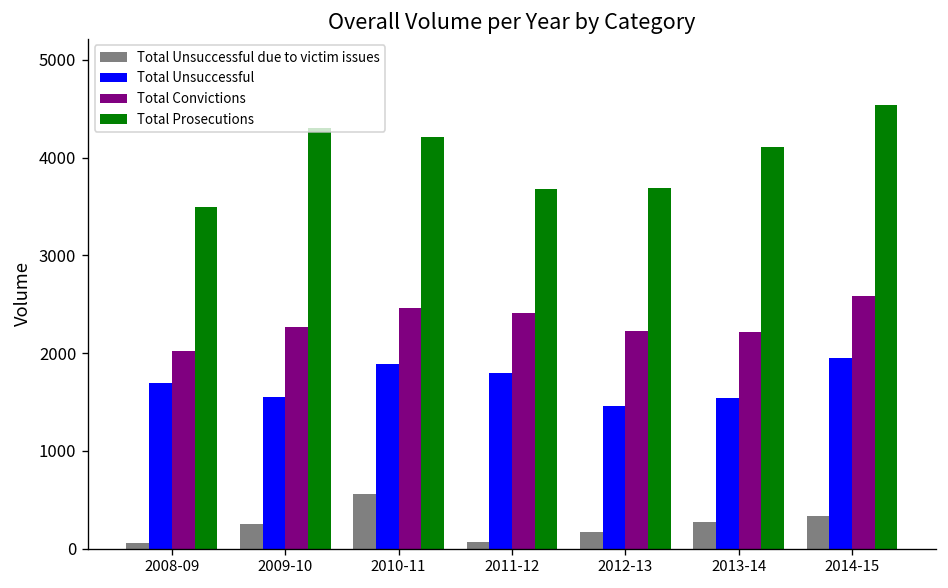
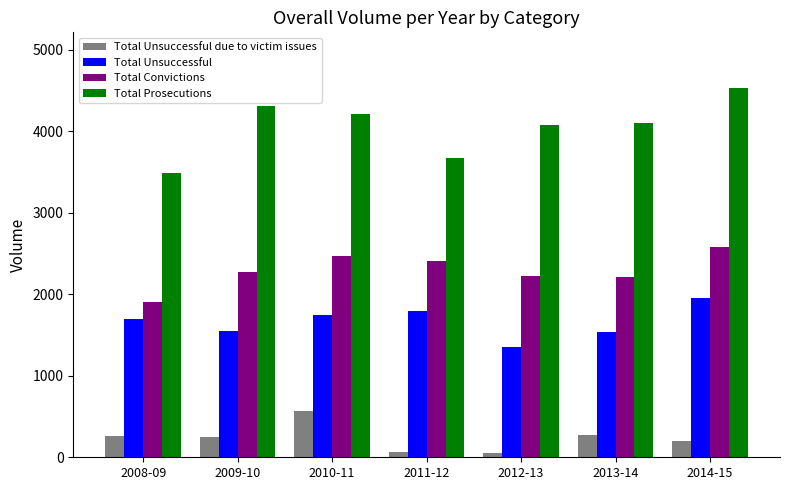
  {
    "Total Unsuccessful due to victim issues": {
-     "2008-09": 100,
+     "2008-09": 300,
      "2009-10": 300,
      "2010-11": 600,
      "2011-12": 100,
-     "2012-13": 200,
+     "2012-13": 100,
      "2013-14": 300,
-     "2014-15": 300
+     "2014-15": 200
    },
    "Total Unsuccessful": {
      "2008-09": 1700,
      "2009-10": 1500,
-     "2010-11": 1900,
+     "2010-11": 1700,
      "2011-12": 1800,
-     "2012-13": 1500,
+     "2012-13": 1400,
      "2013-14": 1500,
      "2014-15": 2000
    },
    "Total Convictions": {
-     "2008-09": 2000,
+     "2008-09": 1900,
      "2009-10": 2300,
      "2010-11": 2500,
      "2011-12": 2400,
      "2012-13": 2200,
      "2013-14": 2200,
      "2014-15": 2600
    },
    "Total Prosecutions": {
      "2008-09": 3500,
      "2009-10": 4300,
      "2010-11": 4200,
      "2011-12": 3700,
-     "2012-13": 3700,
+     "2012-13": 4100,
      "2013-14": 4100,
      "2014-15": 4500
    }
  }
